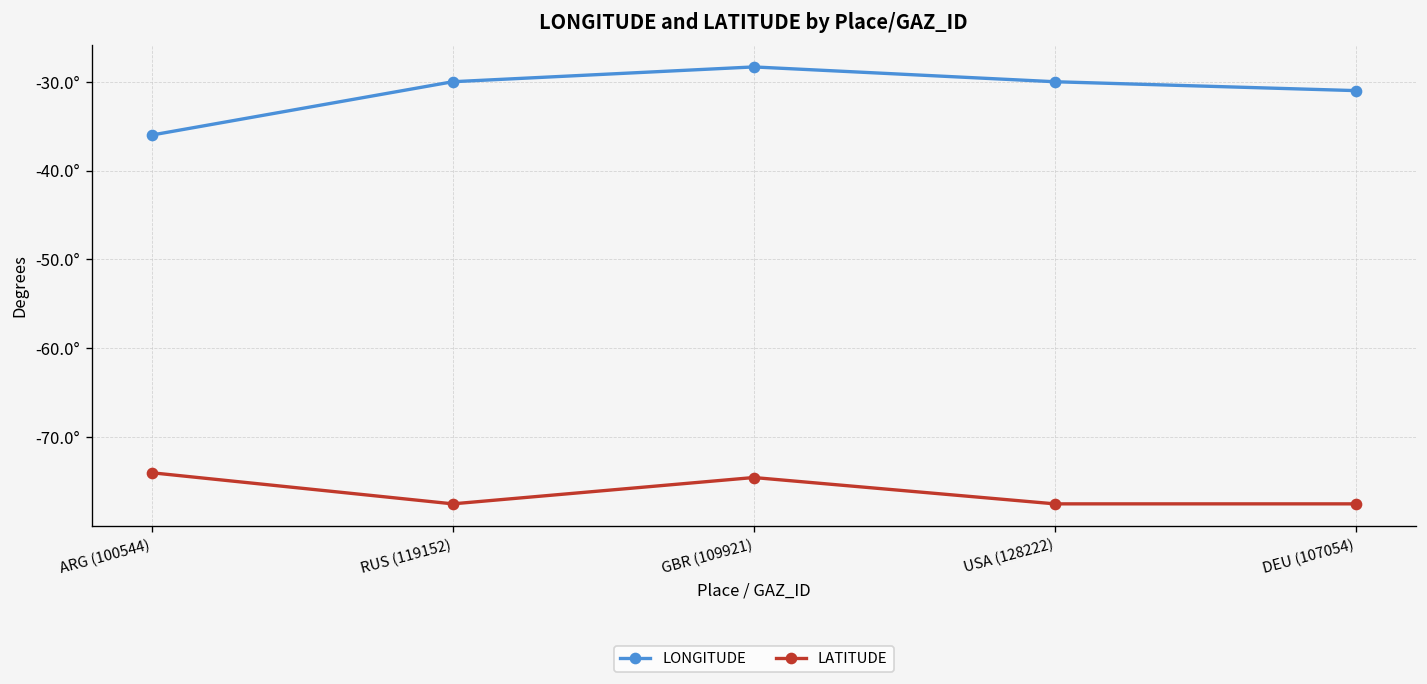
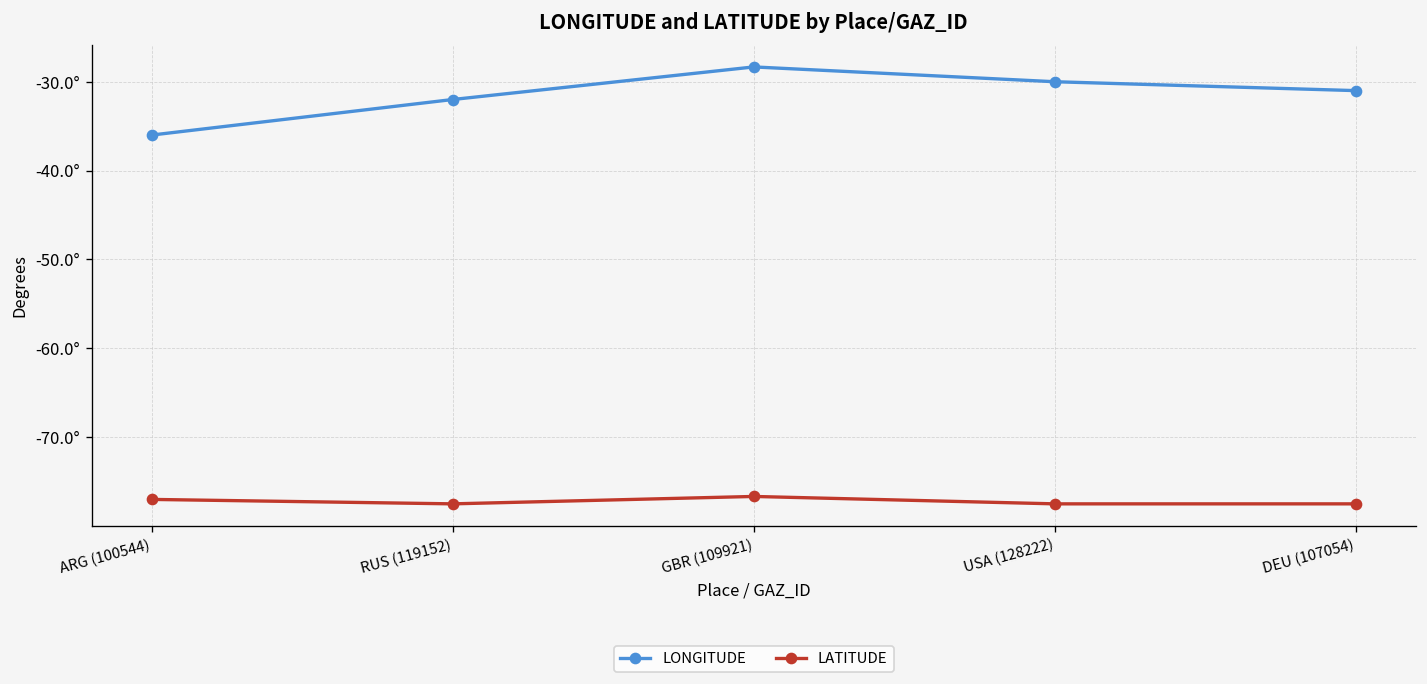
  {
    "LONGITUDE": {
      "ARG (100544)": "-36°",
-     "RUS (119152)": "-30°",
+     "RUS (119152)": "-32°",
      "GBR (109921)": "-28°",
      "USA (128222)": "-30°",
      "DEU (107054)": "-31°"
    },
    "LATITUDE": {
-     "ARG (100544)": "-74°",
+     "ARG (100544)": "-77°",
      "RUS (119152)": "-78°",
-     "GBR (109921)": "-75°",
+     "GBR (109921)": "-77°",
      "USA (128222)": "-78°",
      "DEU (107054)": "-78°"
    }
  }
